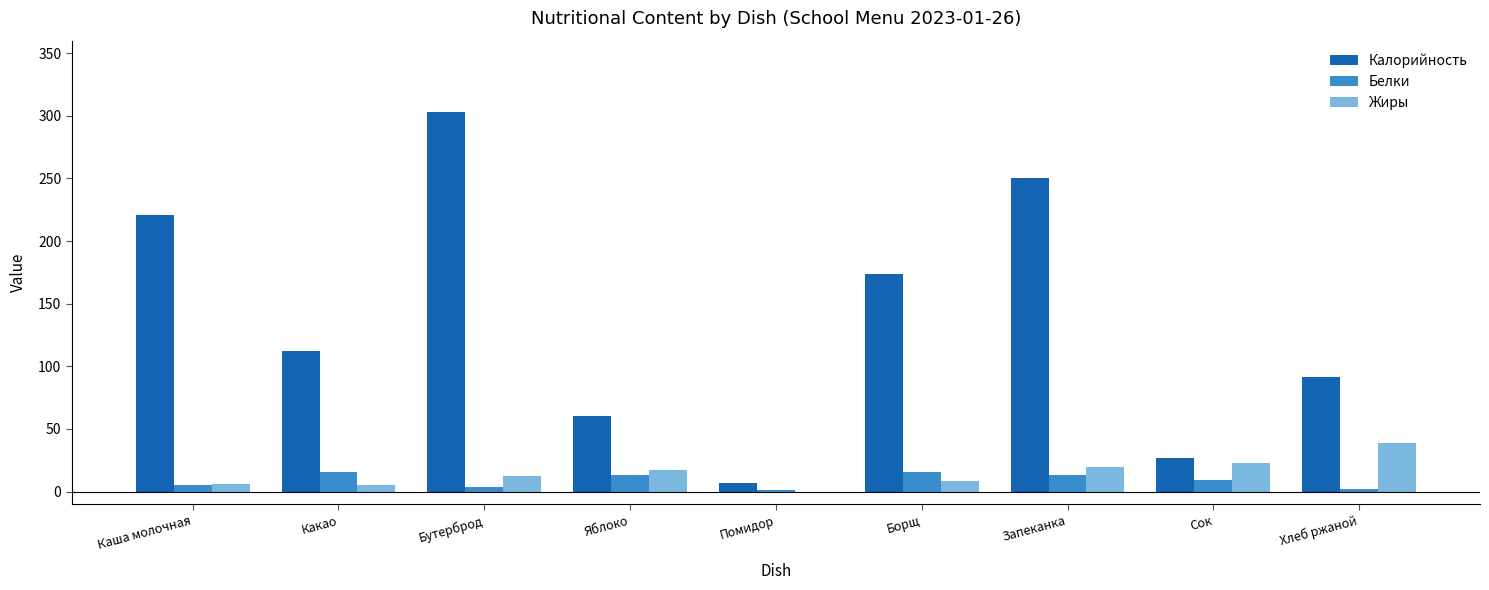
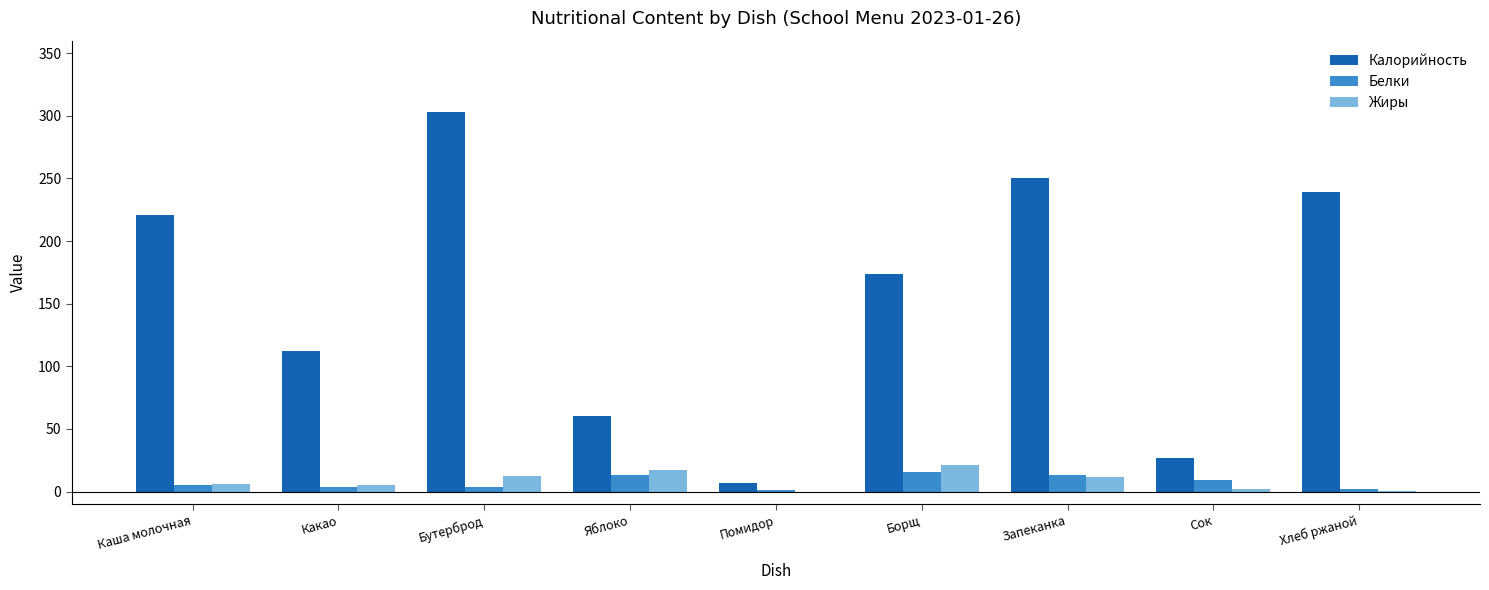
  {
    "Калорийность": {
      "Каша молочная": 221,
      "Какао": 113,
      "Бутерброд": 303,
      "Яблоко": 60,
      "Помидор": 7,
      "Борщ": 174,
      "Запеканка": 250,
      "Сок": 27,
-     "Хлеб ржаной": 92
+     "Хлеб ржаной": 239
    },
    "Белки": {
      "Каша молочная": 5,
-     "Какао": 16,
+     "Какао": 4,
      "Бутерброд": 4,
      "Яблоко": 13,
      "Борщ": 15,
      "Запеканка": 13,
      "Сок": 10
    },
    "Жиры": {
      "Каша молочная": 6,
      "Какао": 5,
      "Бутерброд": 13,
      "Яблоко": 18,
      "Помидор": 0,
-     "Борщ": 8,
-     "Запеканка": 19,
-     "Сок": 23,
-     "Хлеб ржаной": 39
+     "Борщ": 21,
+     "Запеканка": 12,
+     "Сок": 2,
+     "Хлеб ржаной": 0
    }
  }
